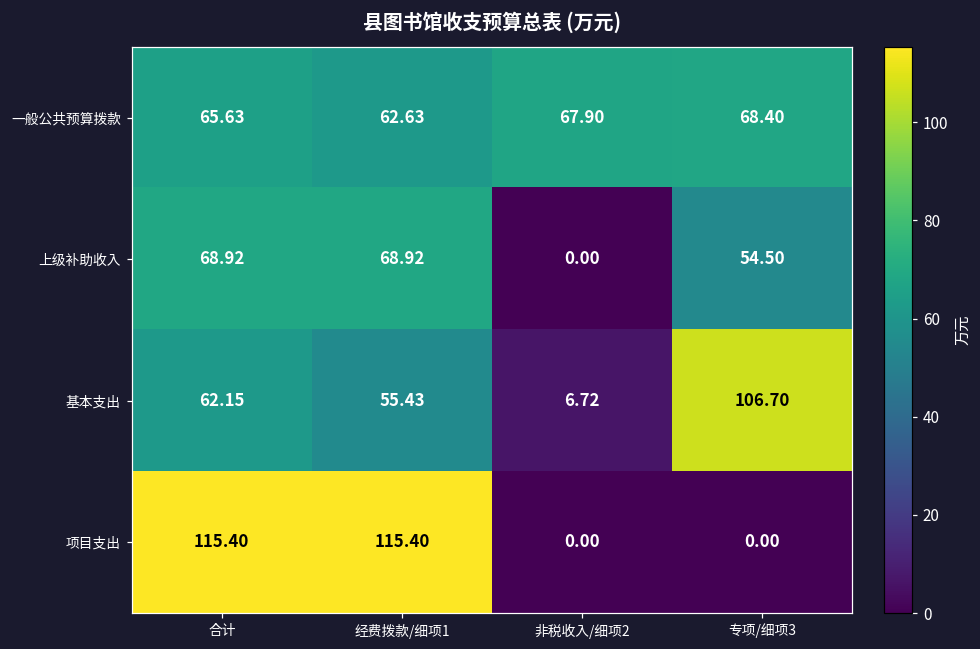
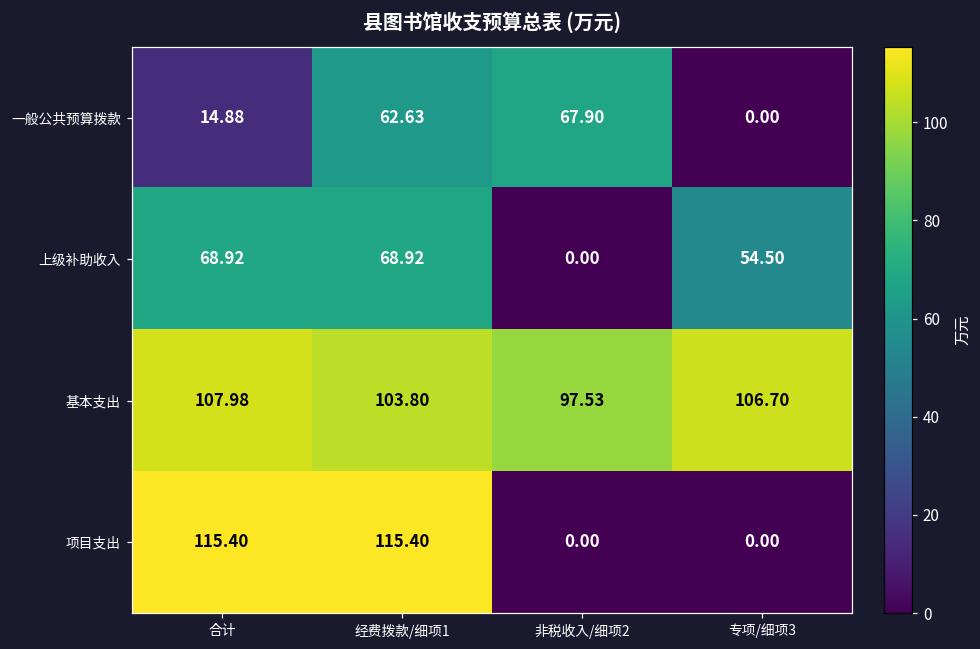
  {
    "一般公共预算拨款": {
-     "合计": 65.63,
+     "合计": 14.88,
      "经费拨款/细项1": 62.63,
      "非税收入/细项2": 67.90,
-     "专项/细项3": 68.40
+     "专项/细项3": 0.00
    },
    "上级补助收入": {
      "合计": 68.92,
      "经费拨款/细项1": 68.92,
      "非税收入/细项2": 0.00,
      "专项/细项3": 54.50
    },
    "基本支出": {
-     "合计": 62.15,
-     "经费拨款/细项1": 55.43,
-     "非税收入/细项2": 6.72,
+     "合计": 107.98,
+     "经费拨款/细项1": 103.80,
+     "非税收入/细项2": 97.53,
      "专项/细项3": 106.70
    },
    "项目支出": {
      "合计": 115.40,
      "经费拨款/细项1": 115.40,
      "非税收入/细项2": 0.00,
      "专项/细项3": 0.00
    }
  }
